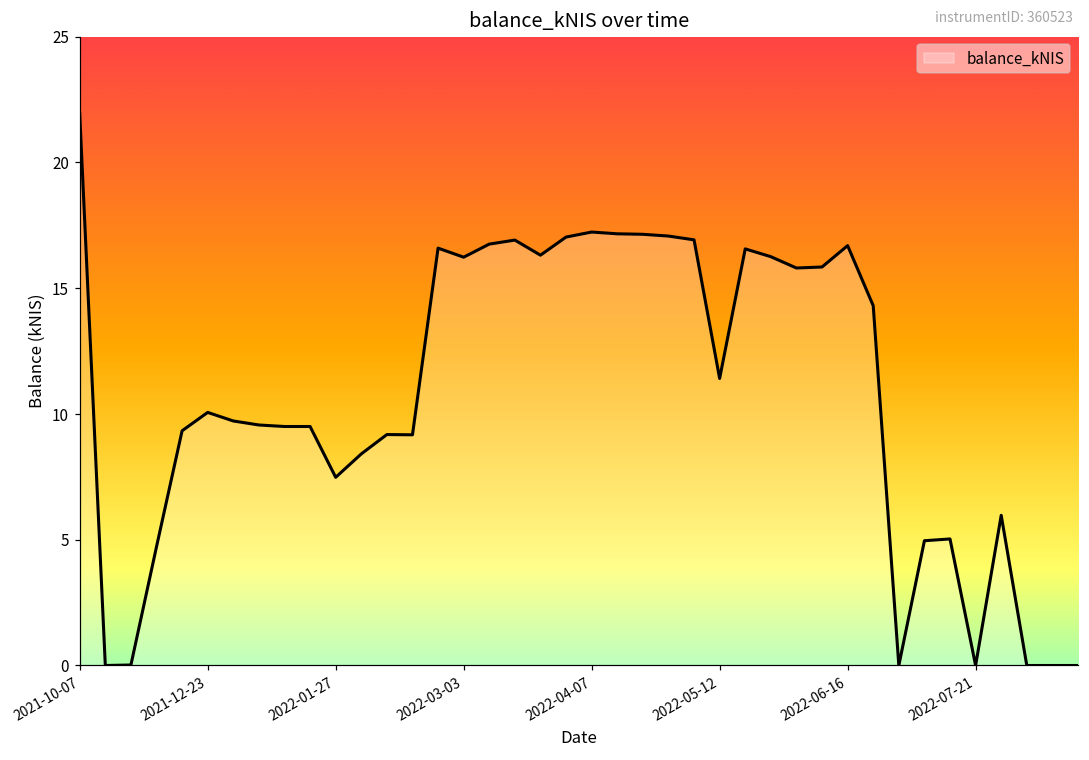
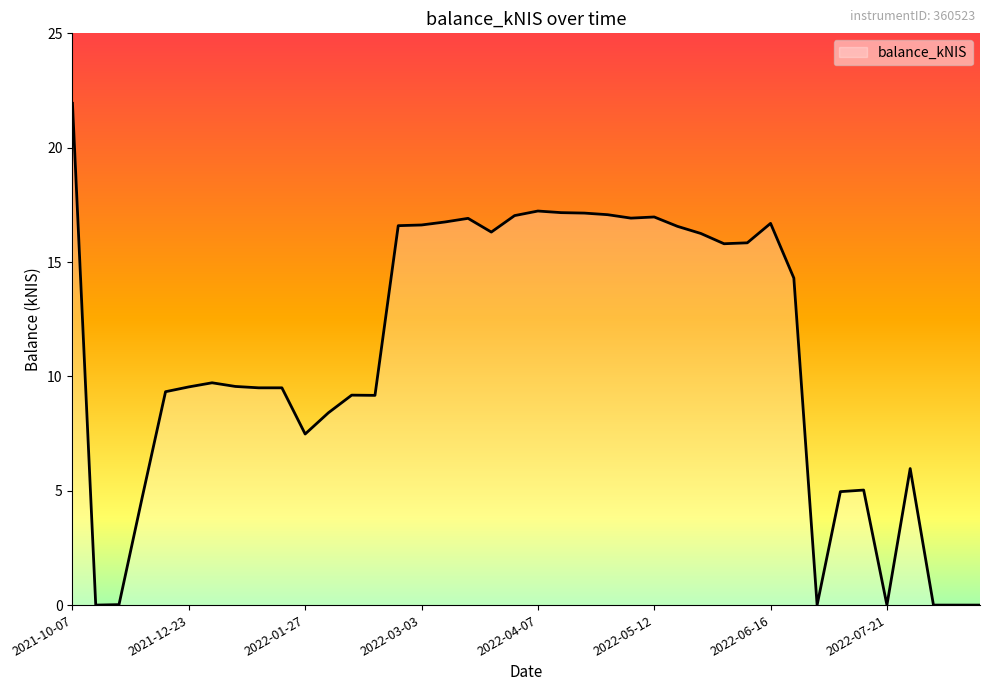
  {
    "2021-10-07": 21.9,
-   "2021-12-23": 10.1,
+   "2021-12-23": 9.5,
    "2022-01-27": 7.5,
-   "2022-03-03": 16.2,
+   "2022-03-03": 16.6,
    "2022-04-07": 17.2,
-   "2022-05-12": 11.4,
+   "2022-05-12": 17.0,
    "2022-06-16": 16.7,
    "2022-07-21": 0.0
  }
